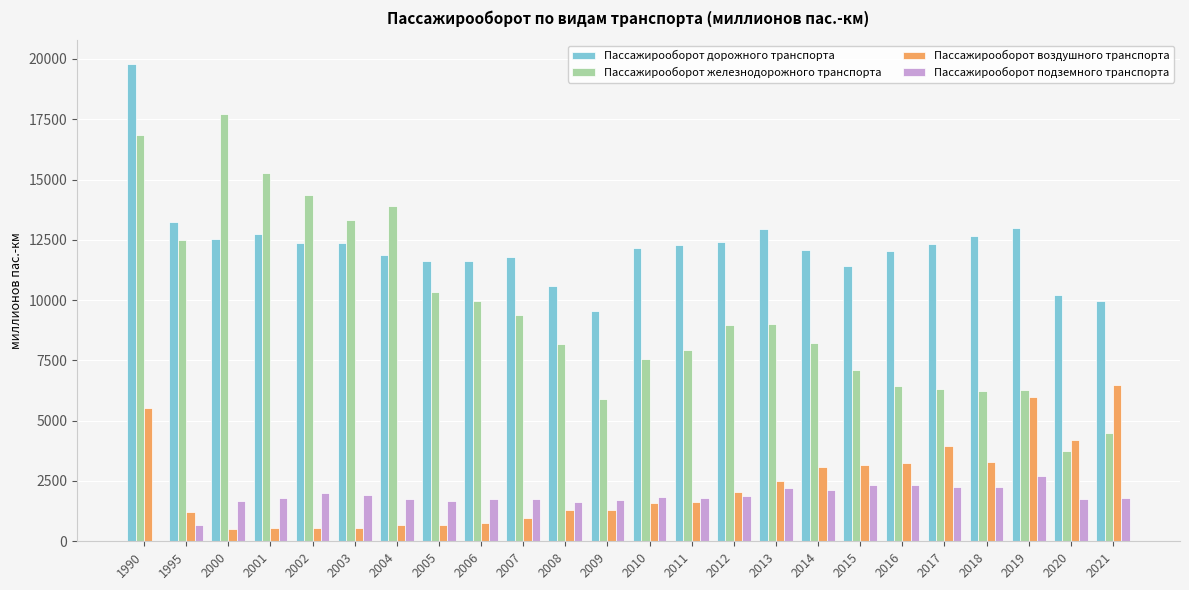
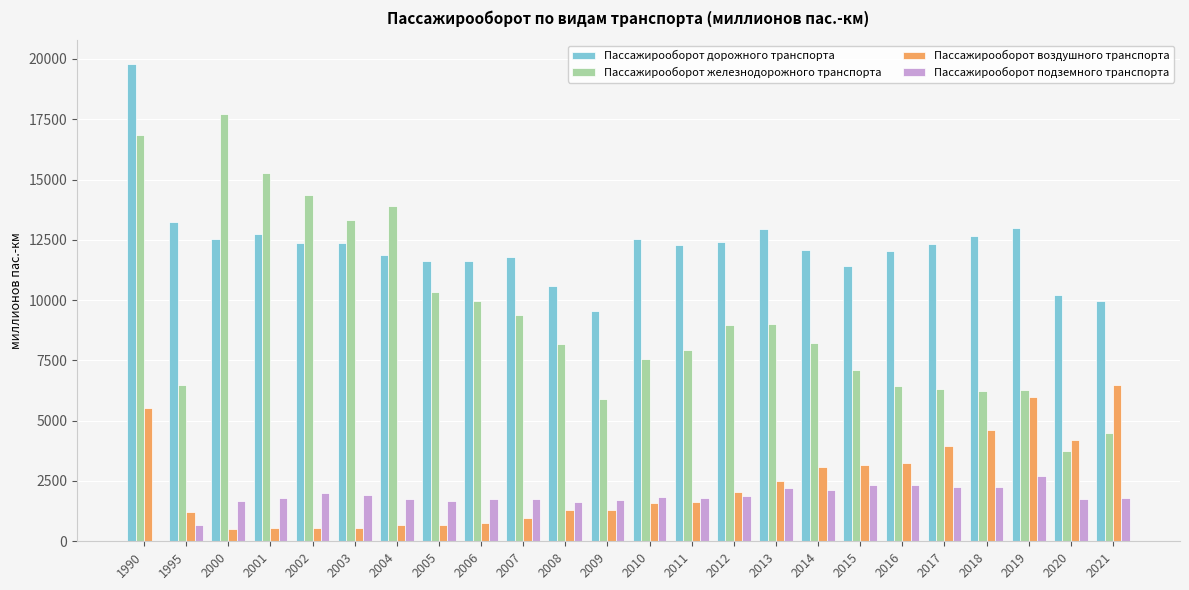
  {
    "Пасcажирооборот дорожного транспорта": {
      "1990": 19800,
      "1995": 13200,
      "2000": 12500,
      "2001": 12800,
      "2002": 12400,
      "2003": 12400,
      "2004": 11900,
      "2005": 11600,
      "2006": 11600,
      "2007": 11800,
      "2008": 10600,
      "2009": 9500,
-     "2010": 12200,
+     "2010": 12500,
      "2011": 12300,
      "2012": 12400,
      "2013": 12900,
      "2014": 12100,
      "2015": 11400,
      "2016": 12000,
      "2017": 12300,
      "2018": 12600,
      "2019": 13000,
      "2020": 10200,
      "2021": 10000
    },
    "Пасcажирооборот железнодорожного транспорта": {
      "1990": 16900,
-     "1995": 12500,
+     "1995": 6500,
      "2000": 17700,
      "2001": 15300,
      "2002": 14300,
      "2003": 13300,
      "2004": 13900,
      "2005": 10400,
      "2006": 10000,
      "2007": 9400,
      "2008": 8200,
      "2009": 5900,
      "2010": 7600,
      "2011": 7900,
      "2012": 9000,
      "2013": 9000,
      "2014": 8200,
      "2015": 7100,
      "2016": 6400,
      "2017": 6300,
      "2018": 6200,
      "2019": 6300,
      "2020": 3700,
      "2021": 4500
    },
    "Пасcажирооборот воздушного транспорта": {
      "1990": 5500,
      "1995": 1200,
      "2000": 500,
      "2001": 500,
      "2002": 600,
      "2003": 600,
      "2004": 700,
      "2005": 700,
      "2006": 800,
      "2007": 1000,
      "2008": 1300,
      "2009": 1300,
      "2010": 1600,
      "2011": 1600,
      "2012": 2000,
      "2013": 2500,
      "2014": 3100,
      "2015": 3200,
      "2016": 3200,
      "2017": 3900,
-     "2018": 3300,
+     "2018": 4600,
      "2019": 6000,
      "2020": 4200,
      "2021": 6500
    },
    "Пасcажирооборот подземного транспорта": {
      "1990": 0,
      "1995": 700,
      "2000": 1700,
      "2001": 1800,
      "2002": 2000,
      "2003": 1900,
      "2004": 1800,
      "2005": 1700,
      "2006": 1800,
      "2007": 1800,
      "2008": 1600,
      "2009": 1700,
      "2010": 1800,
      "2011": 1800,
      "2012": 1900,
      "2013": 2200,
      "2014": 2100,
      "2015": 2300,
      "2016": 2300,
      "2017": 2300,
      "2018": 2300,
      "2019": 2700,
      "2020": 1700,
      "2021": 1800
    }
  }
